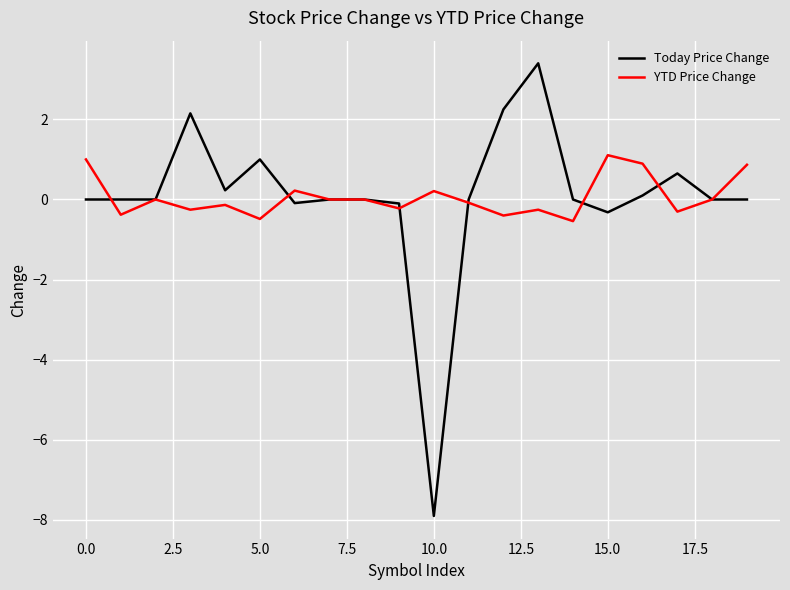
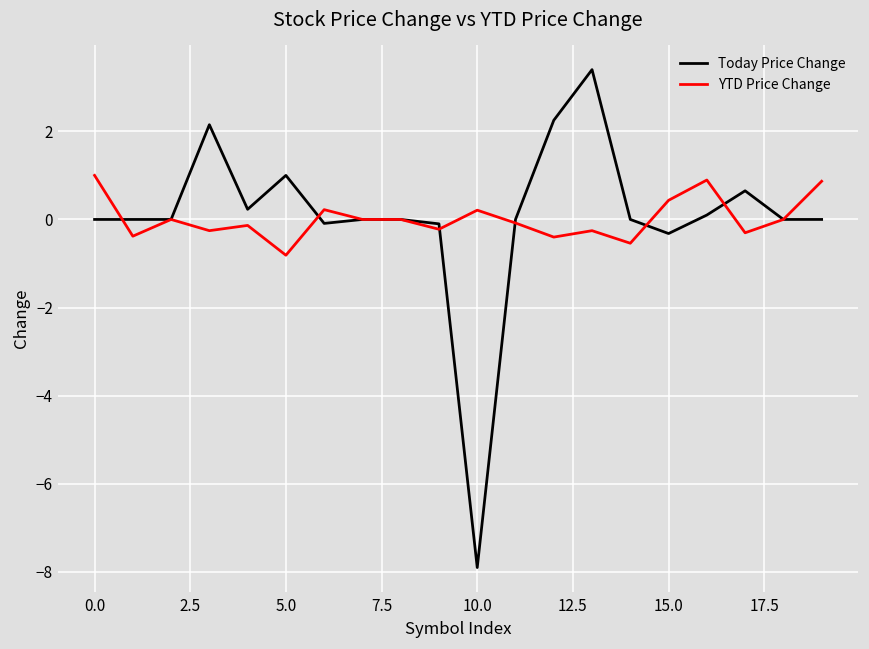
  {
    "Today Price Change": {
      "0.0": 0.0,
      "5.0": 1.0,
      "10.0": -7.9,
      "15.0": -0.3
    },
    "YTD Price Change": {
      "0.0": 1.0,
-     "5.0": -0.5,
+     "5.0": -0.8,
      "10.0": 0.2,
-     "15.0": 1.1
+     "15.0": 0.4
    }
  }
